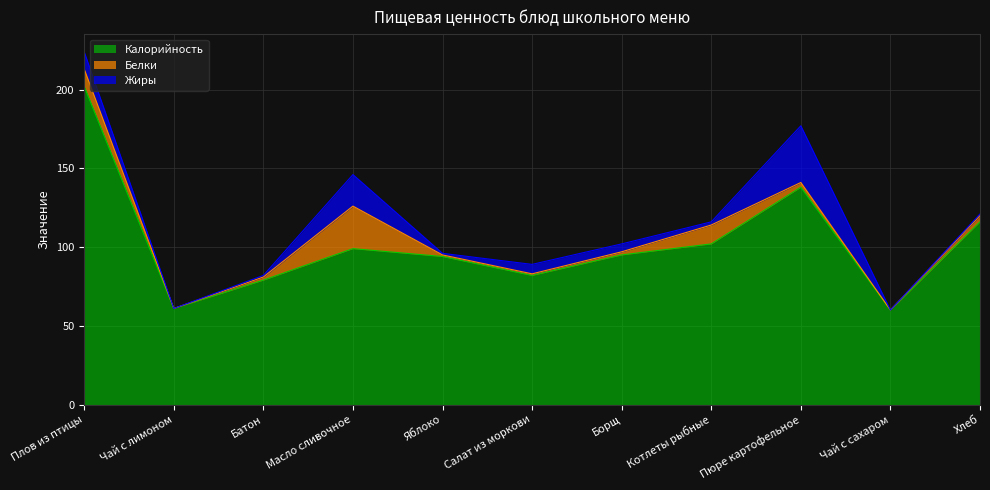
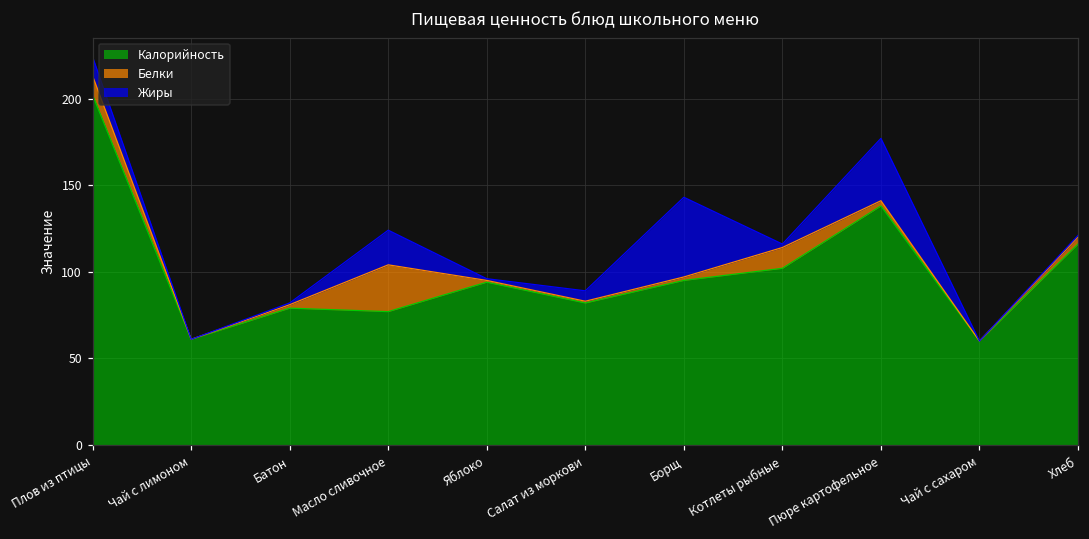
  {
    "Калорийность": {
      "Плов из птицы": 202,
      "Батон": 79,
-     "Масло сливочное": 99,
+     "Масло сливочное": 77,
      "Борщ": 95,
      "Котлеты рыбные": 102,
      "Пюре картофельное": 138,
      "Хлеб": 116
    },
    "Белки": {
      "Плов из птицы": 11,
      "Масло сливочное": 27,
      "Борщ": 2,
      "Котлеты рыбные": 12,
      "Пюре картофельное": 3
    },
    "Жиры": {
      "Плов из птицы": 11,
      "Масло сливочное": 20,
      "Салат из моркови": 6,
-     "Борщ": 5,
+     "Борщ": 46,
      "Котлеты рыбные": 2,
      "Пюре картофельное": 36
    }
  }
